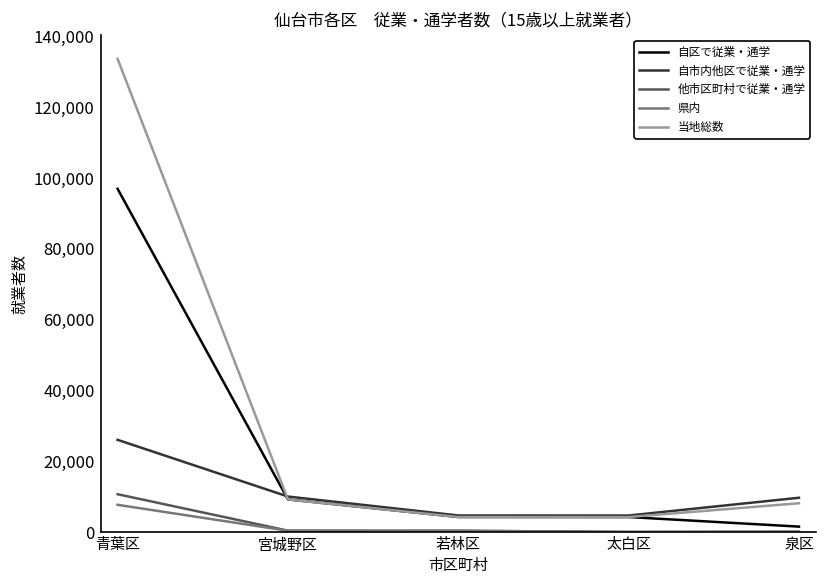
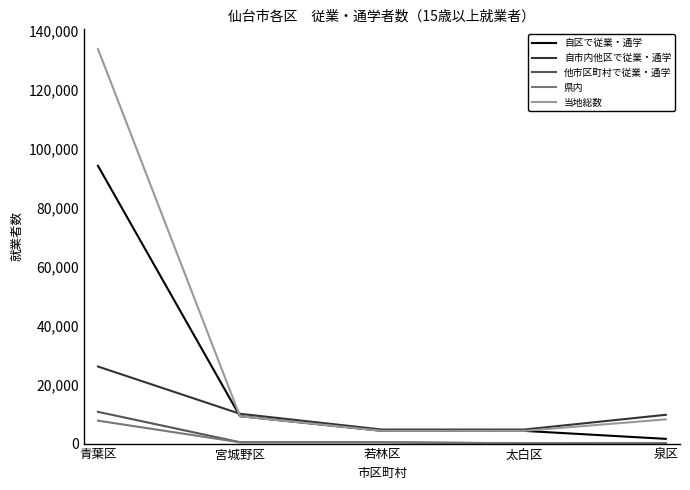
  {
    "自区で従業・通学": {
-     "青葉区": "97,000",
+     "青葉区": "94,000",
      "泉区": "2,000"
    }
  }
